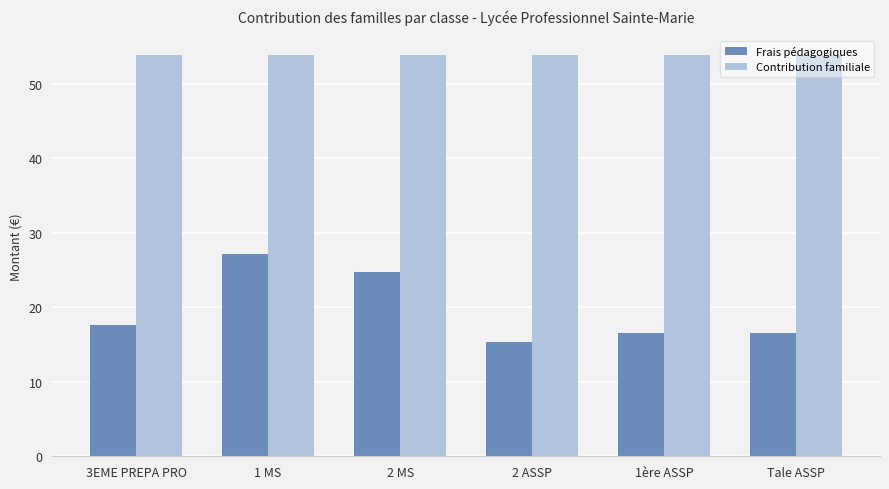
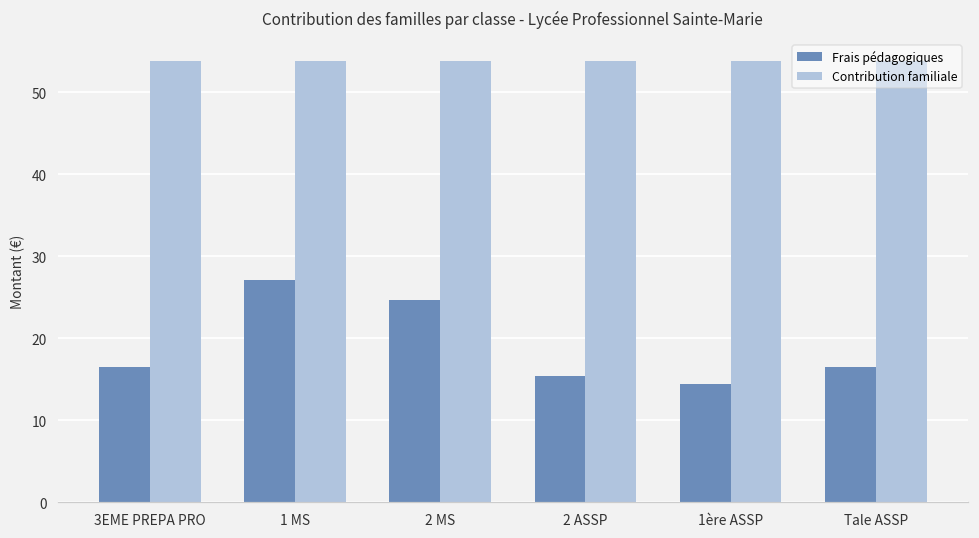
  {
    "Frais pédagogiques": {
-     "3EME PREPA PRO": 18,
+     "3EME PREPA PRO": 16,
      "1 MS": 27,
      "2 MS": 25,
      "2 ASSP": 15,
-     "1ère ASSP": 16,
+     "1ère ASSP": 14,
      "Tale ASSP": 16
    },
    "Contribution familiale": {
      "3EME PREPA PRO": 54,
      "1 MS": 54,
      "2 MS": 54,
      "2 ASSP": 54,
      "1ère ASSP": 54
    }
  }
